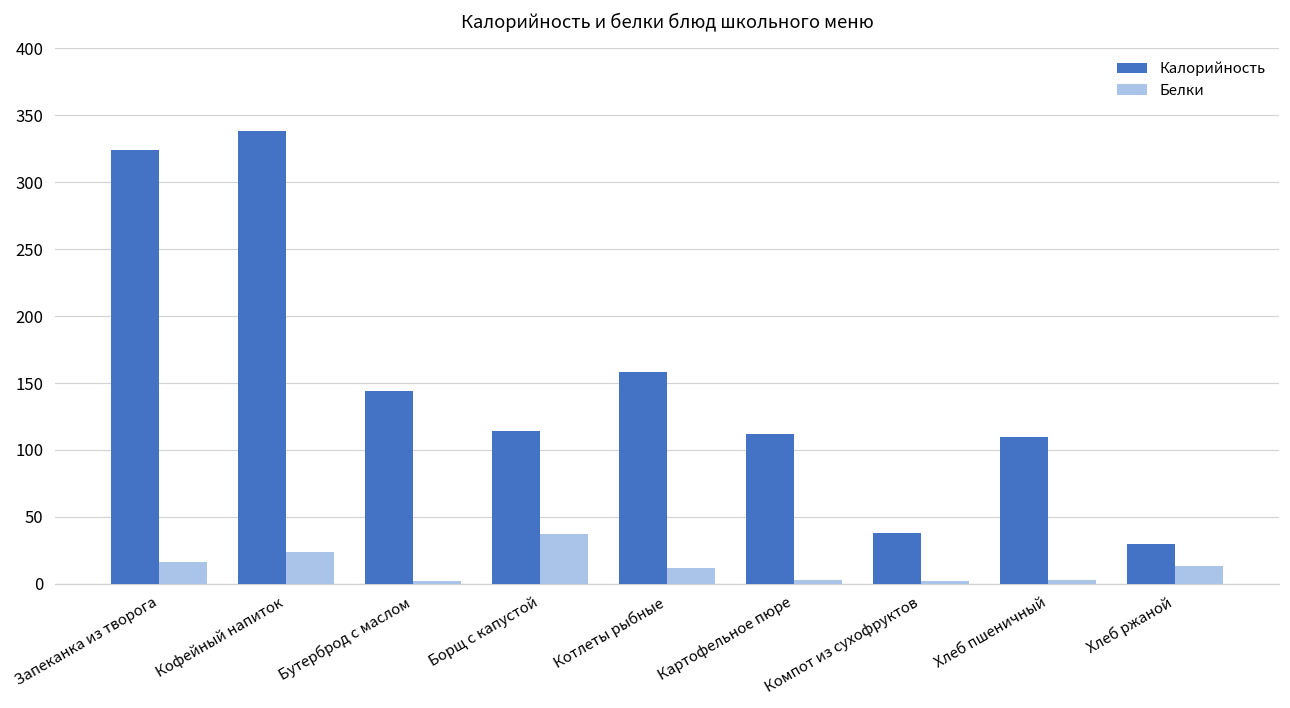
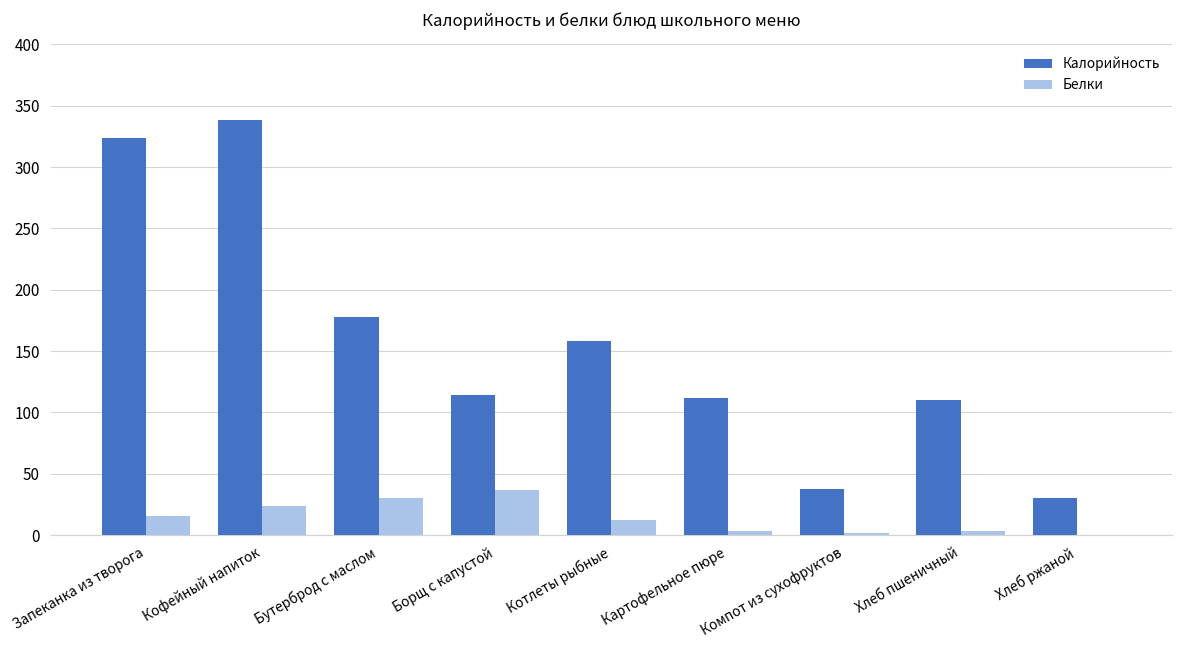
  {
    "Калорийность": {
      "Запеканка из творога": 324,
      "Кофейный напиток": 338,
-     "Бутерброд с маслом": 144,
+     "Бутерброд с маслом": 178,
      "Борщ с капустой": 114,
      "Котлеты рыбные": 158,
      "Картофельное пюре": 112,
      "Компот из сухофруктов": 38,
      "Хлеб пшеничный": 110,
      "Хлеб ржаной": 30
    },
    "Белки": {
      "Запеканка из творога": 16,
      "Кофейный напиток": 24,
-     "Бутерброд с маслом": 2,
+     "Бутерброд с маслом": 30,
      "Борщ с капустой": 37,
      "Котлеты рыбные": 12,
      "Картофельное пюре": 3,
      "Хлеб пшеничный": 3,
-     "Хлеб ржаной": 13
+     "Хлеб ржаной": 0
    }
  }
